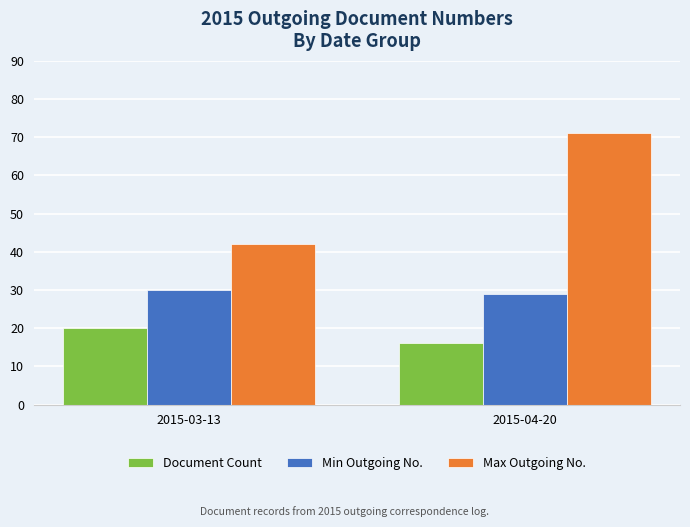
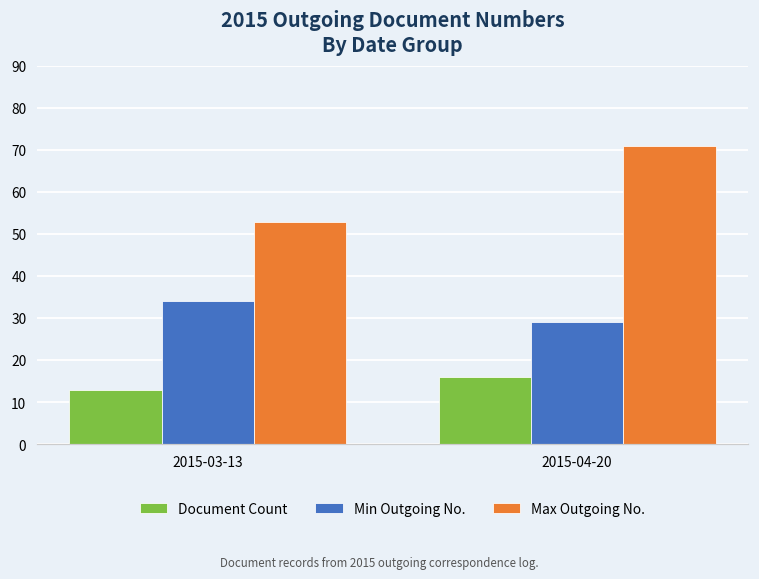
  {
    "Document Count": {
-     "2015-03-13": 20,
+     "2015-03-13": 13,
      "2015-04-20": 16
    },
    "Min Outgoing No.": {
-     "2015-03-13": 30,
+     "2015-03-13": 34,
      "2015-04-20": 29
    },
    "Max Outgoing No.": {
-     "2015-03-13": 42,
+     "2015-03-13": 53,
      "2015-04-20": 71
    }
  }
